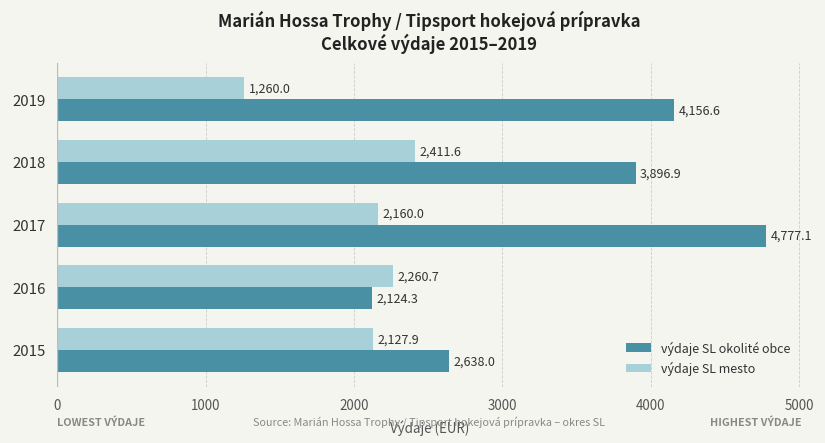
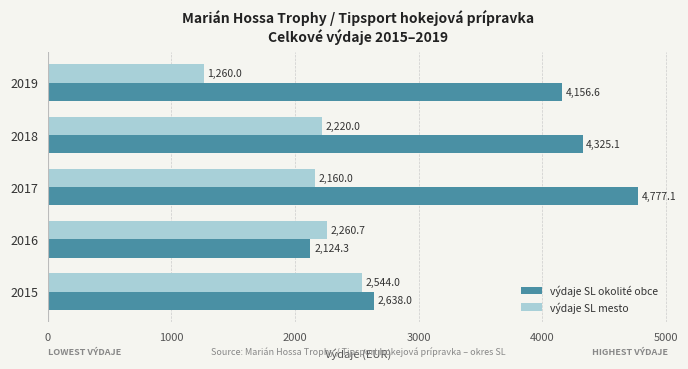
  {
    "výdaje SL okolité obce": {
      "2019": "4,156.6",
-     "2018": "3,896.9",
+     "2018": "4,325.1",
      "2017": "4,777.1",
      "2016": "2,124.3",
      "2015": "2,638.0"
    },
    "výdaje SL mesto": {
      "2019": "1,260.0",
-     "2018": "2,411.6",
+     "2018": "2,220.0",
      "2017": "2,160.0",
      "2016": "2,260.7",
-     "2015": "2,127.9"
+     "2015": "2,544.0"
    }
  }
